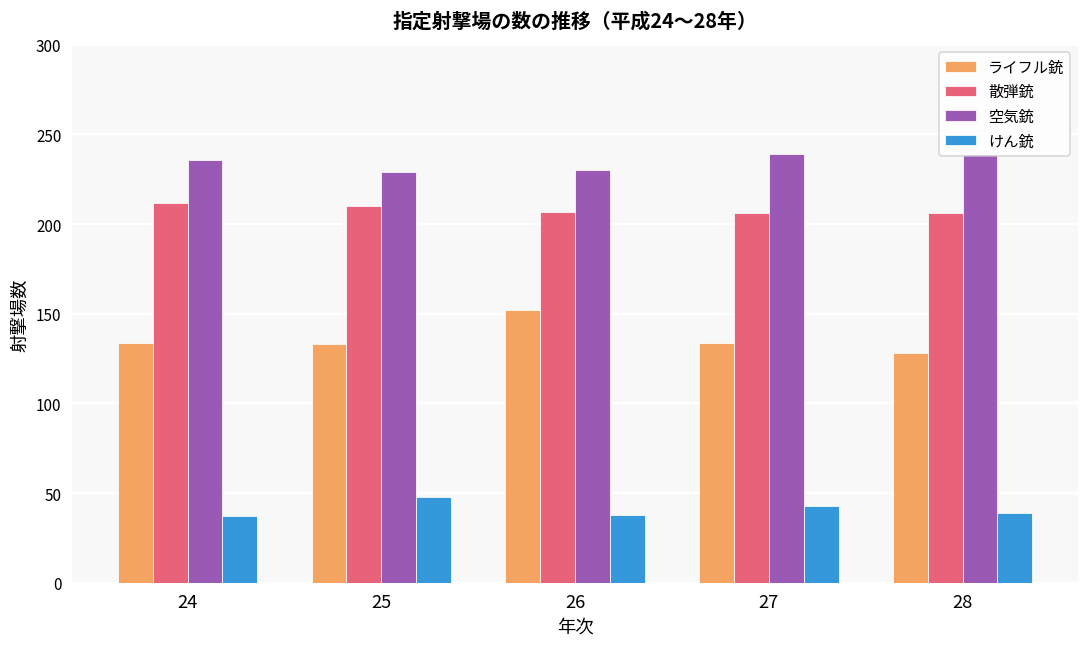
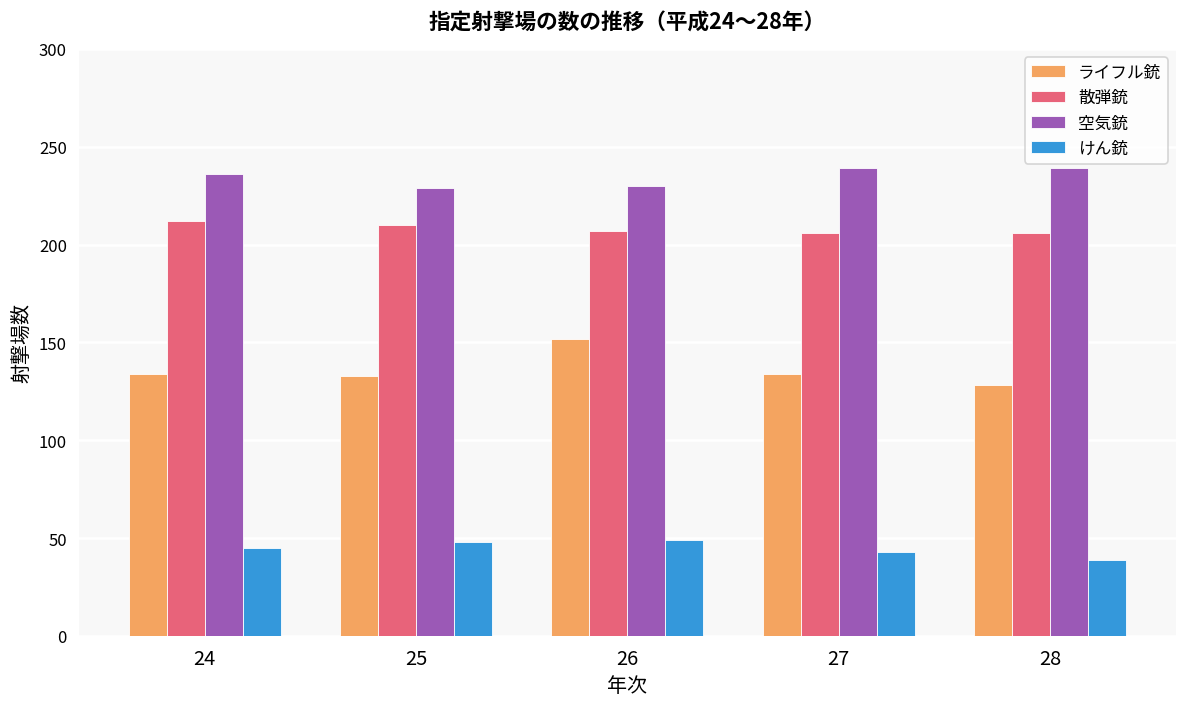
  {
    "ライフル銃": {
      "24": 134,
      "25": 133,
      "26": 152,
      "27": 134,
      "28": 128
    },
    "散弾銃": {
      "24": 212,
      "25": 210,
      "26": 207,
      "27": 206,
      "28": 206
    },
    "空気銃": {
      "24": 236,
      "25": 229,
      "26": 230,
      "27": 239,
      "28": 239
    },
    "けん銃": {
-     "24": 37,
+     "24": 45,
      "25": 48,
-     "26": 38,
+     "26": 49,
      "27": 43,
      "28": 39
    }
  }
